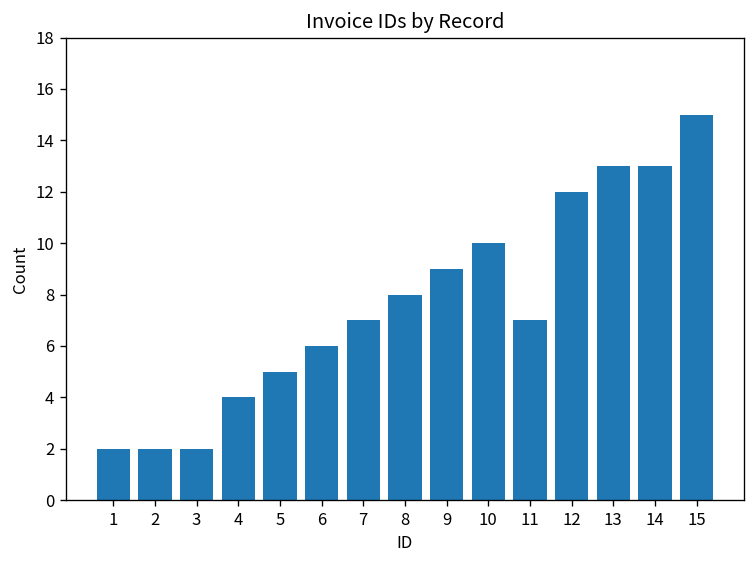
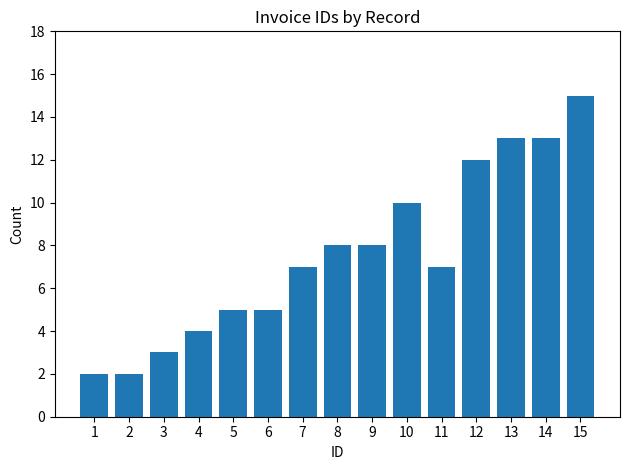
  {
    "1": 2,
    "2": 2,
-   "3": 2,
+   "3": 3,
    "4": 4,
    "5": 5,
-   "6": 6,
+   "6": 5,
    "7": 7,
    "8": 8,
-   "9": 9,
+   "9": 8,
    "10": 10,
    "11": 7,
    "12": 12,
    "13": 13,
    "14": 13,
    "15": 15
  }
